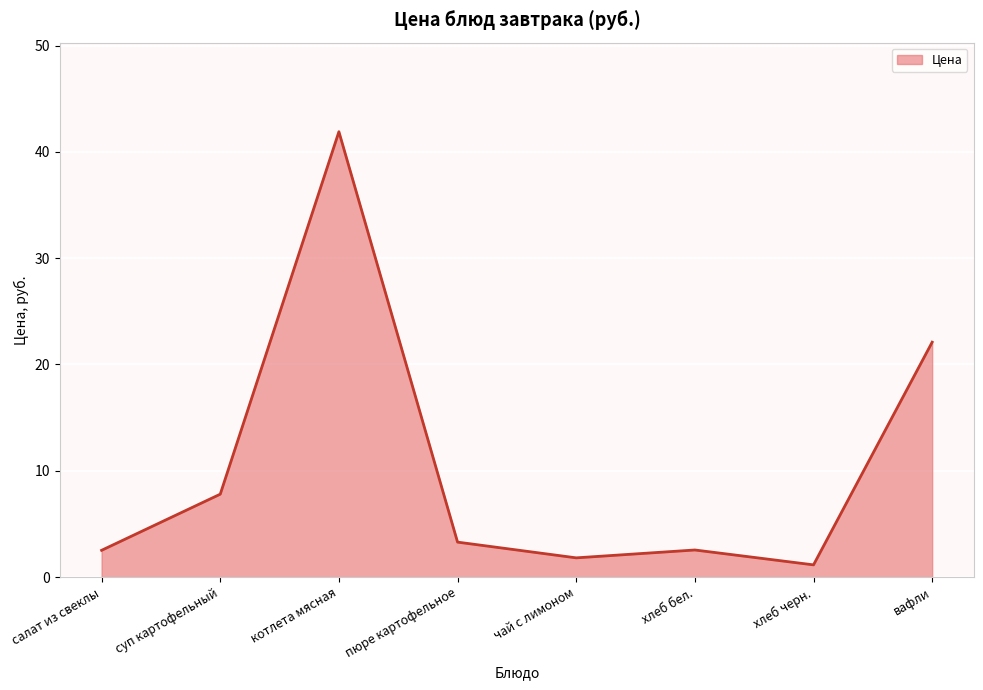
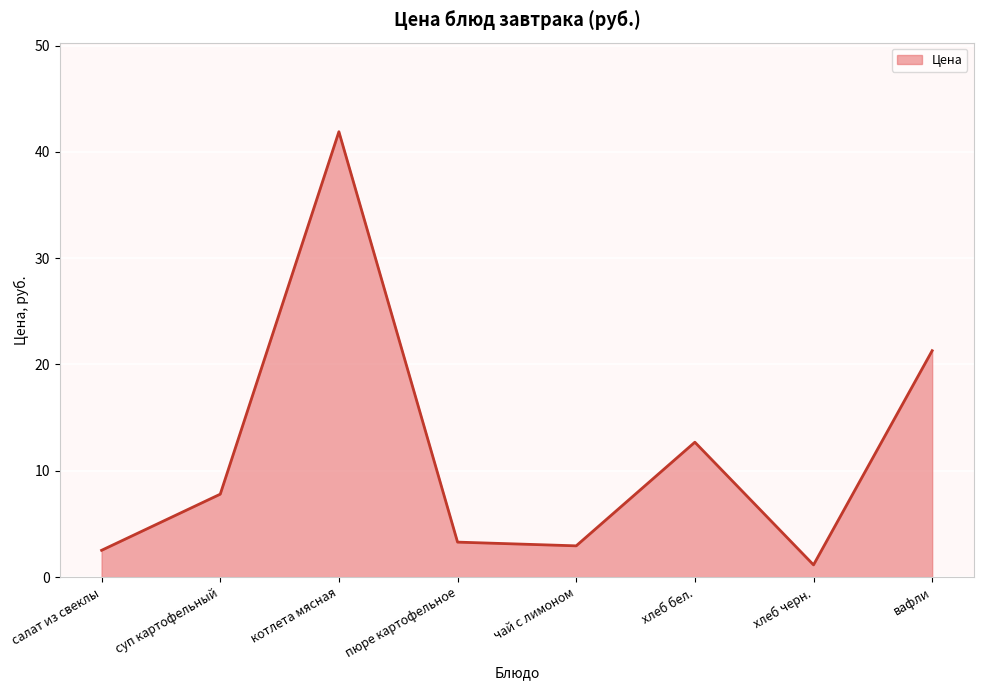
  {
    "салат из свеклы": 2.5,
    "суп картофельный": 7.8,
    "котлета мясная": 41.9,
    "пюре картофельное": 3.3,
-   "чай с лимоном": 1.8,
-   "хлеб бел.": 2.6,
+   "чай с лимоном": 2.9,
+   "хлеб бел.": 12.7,
    "хлеб черн.": 1.2,
-   "вафли": 22.1
+   "вафли": 21.3
  }
